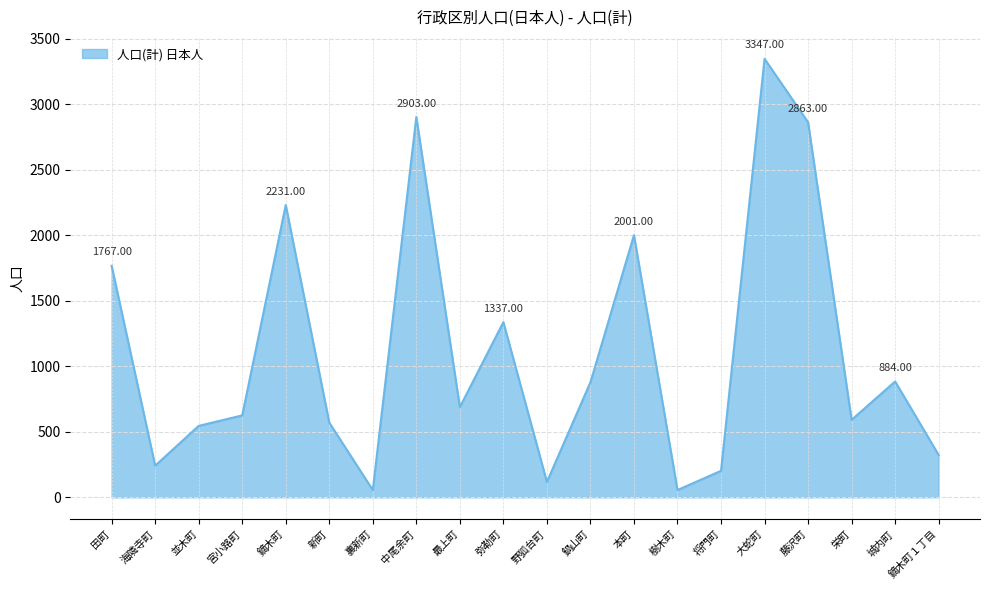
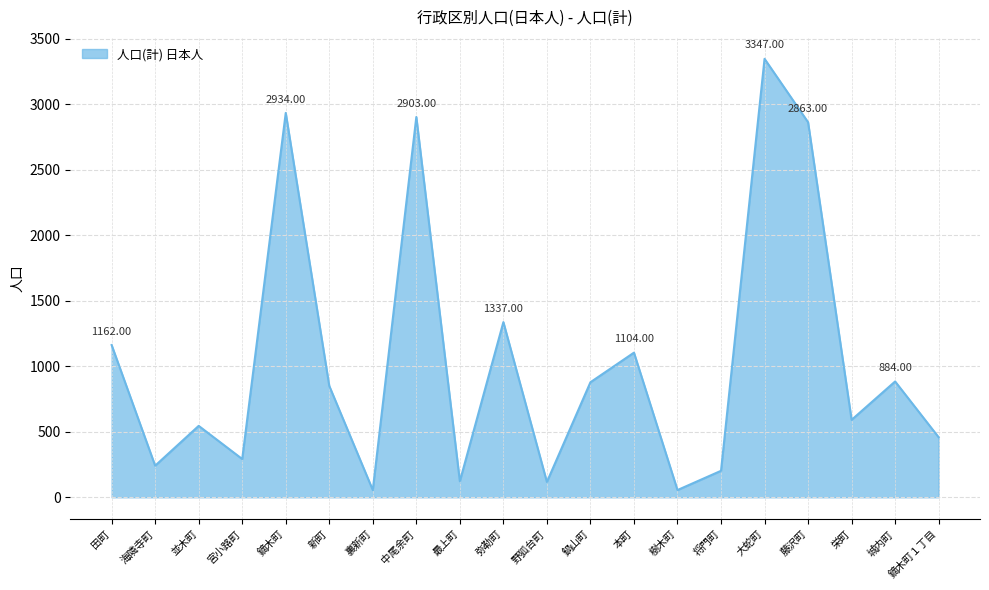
  {
-   "田町": 1767.00,
-   "宮小路町": 630,
-   "鏑木町": 2231.00,
-   "新町": 570,
+   "田町": 1162.00,
+   "宮小路町": 290,
+   "鏑木町": 2934.00,
+   "新町": 850,
    "中尾余町": 2903.00,
-   "最上町": 690,
+   "最上町": 120,
    "弥勒町": 1337.00,
-   "本町": 2001.00,
+   "本町": 1104.00,
    "大蛇町": 3347.00,
    "藤沢町": 2863.00,
    "城内町": 884.00,
-   "鏑木町１丁目": 320
+   "鏑木町１丁目": 460
  }
